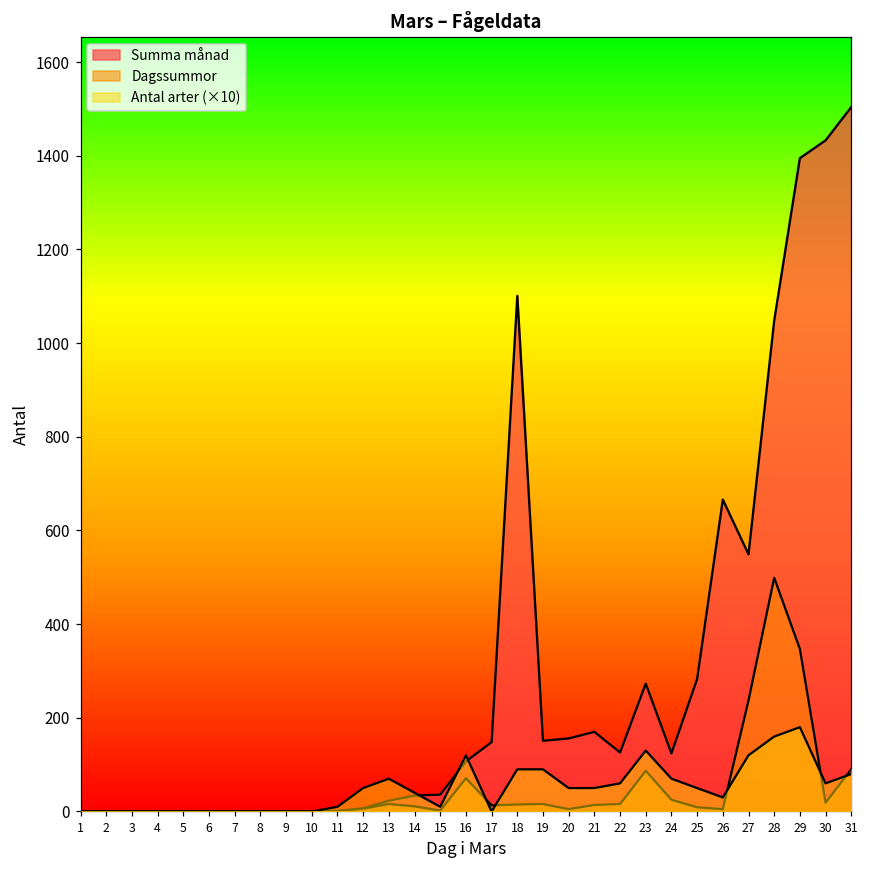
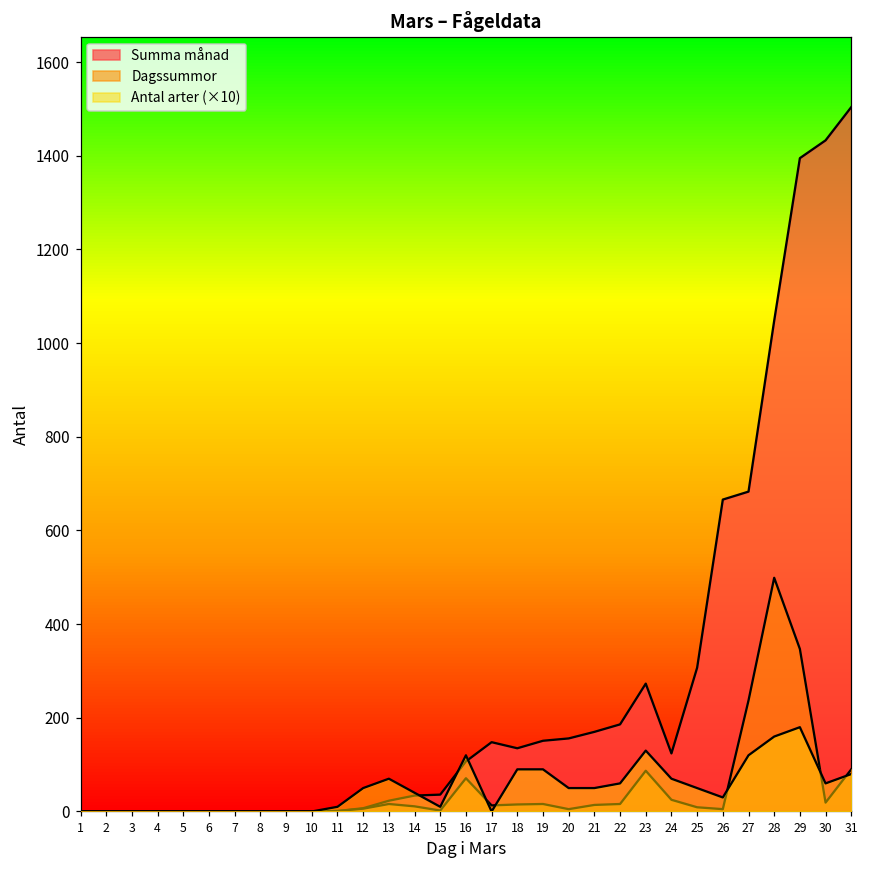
  {
    "Summa månad": {
      "13": 20,
      "15": 40,
      "16": 110,
      "17": 150,
-     "18": 1100,
+     "18": 140,
      "19": 150,
      "20": 160,
      "21": 170,
-     "22": 130,
+     "22": 190,
      "23": 270,
      "24": 120,
-     "25": 280,
+     "25": 310,
      "26": 670,
-     "27": 550,
+     "27": 680,
      "28": 1050,
      "29": 1400,
      "30": 1430,
      "31": 1500
    }
  }
